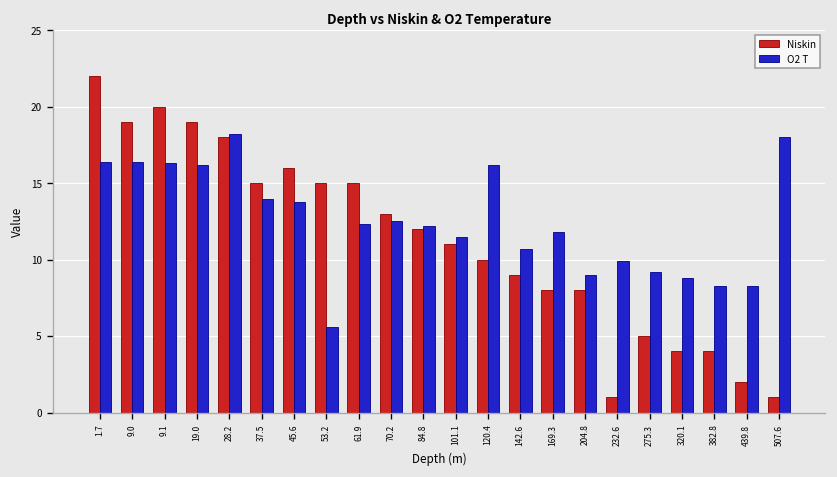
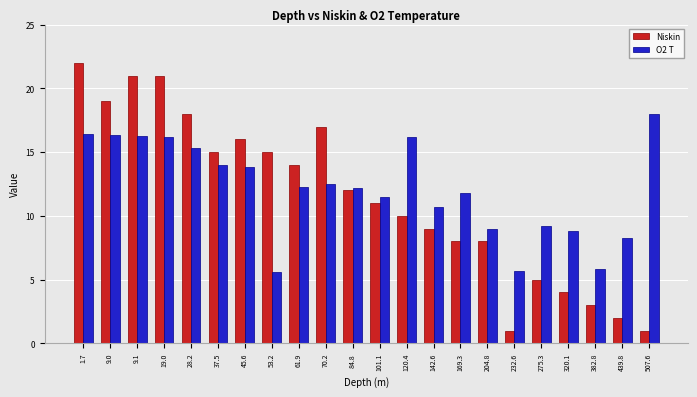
  {
    "Niskin": {
      "1.7": 22,
      "9.0": 19,
-     "9.1": 20,
-     "19.0": 19,
+     "9.1": 21,
+     "19.0": 21,
      "28.2": 18,
      "37.5": 15,
      "45.6": 16,
      "53.2": 15,
-     "61.9": 15,
-     "70.2": 13,
+     "61.9": 14,
+     "70.2": 17,
      "84.8": 12,
      "101.1": 11,
      "120.4": 10,
      "142.6": 9,
      "169.3": 8,
      "204.8": 8,
      "232.6": 1,
      "275.3": 5,
      "320.1": 4,
-     "382.8": 4,
+     "382.8": 3,
      "439.8": 2,
      "507.6": 1
    },
    "O2 T": {
      "1.7": 16.4,
      "9.0": 16.4,
      "9.1": 16.3,
      "19.0": 16.2,
-     "28.2": 18.2,
+     "28.2": 15.3,
      "37.5": 14.0,
      "45.6": 13.8,
      "53.2": 5.6,
      "61.9": 12.3,
      "70.2": 12.5,
      "84.8": 12.2,
      "101.1": 11.5,
      "120.4": 16.2,
      "142.6": 10.7,
      "169.3": 11.8,
      "204.8": 9.0,
-     "232.6": 9.9,
+     "232.6": 5.7,
      "275.3": 9.2,
      "320.1": 8.8,
-     "382.8": 8.3,
+     "382.8": 5.8,
      "439.8": 8.3,
      "507.6": 18.0
    }
  }
